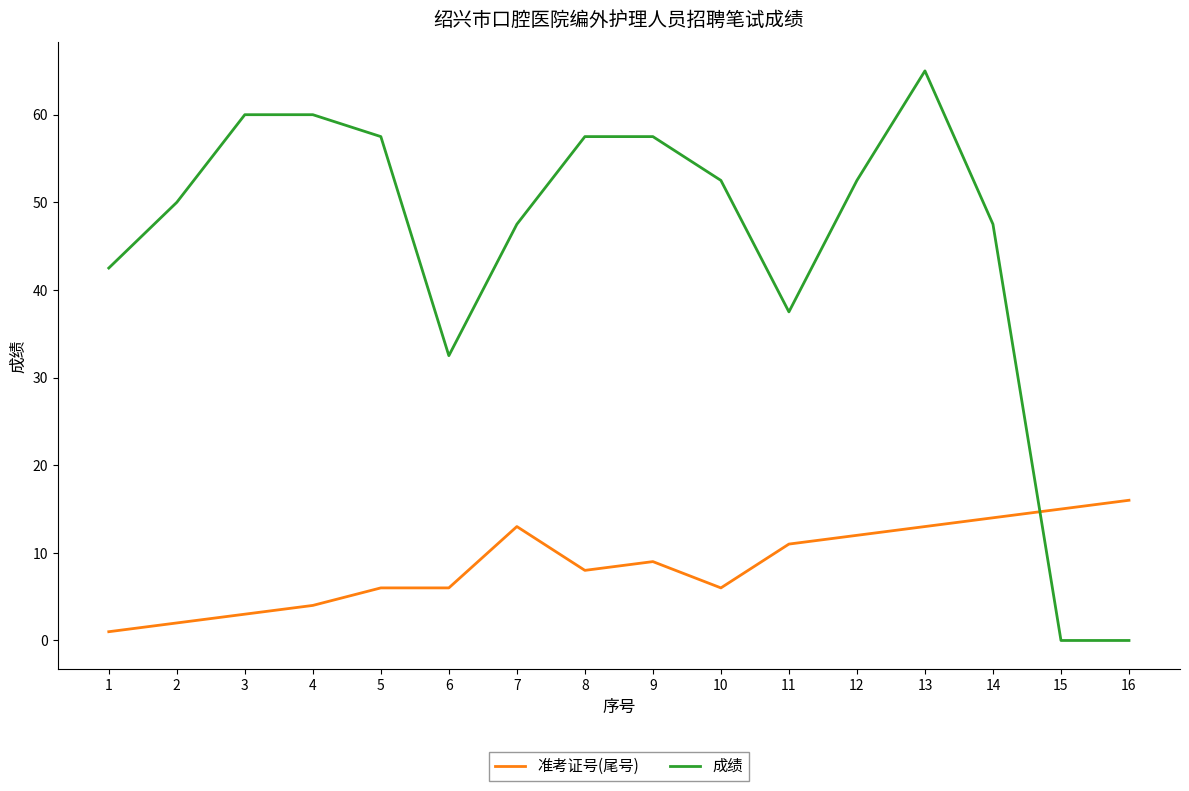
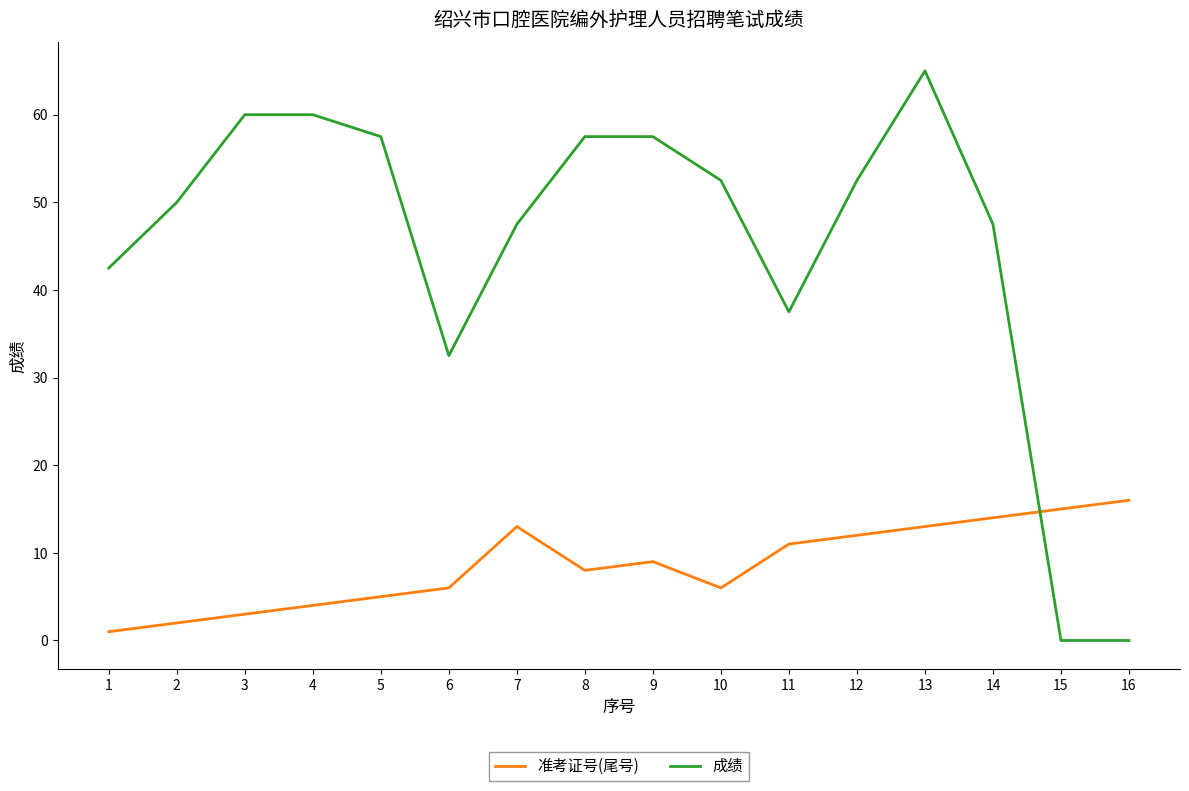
  {
    "准考证号(尾号)": {
      "1": 1,
      "2": 2,
      "3": 3,
      "4": 4,
-     "5": 6,
+     "5": 5,
      "6": 6,
      "7": 13,
      "8": 8,
      "9": 9,
      "10": 6,
      "11": 11,
      "12": 12,
      "13": 13,
      "14": 14,
      "15": 15,
      "16": 16
    },
    "成绩": {
      "1": 43,
      "2": 50,
      "3": 60,
      "4": 60,
      "5": 58,
      "6": 33,
      "7": 48,
      "8": 58,
      "9": 58,
      "10": 53,
      "11": 38,
      "12": 53,
      "13": 65,
      "14": 48,
      "15": 0,
      "16": 0
    }
  }
